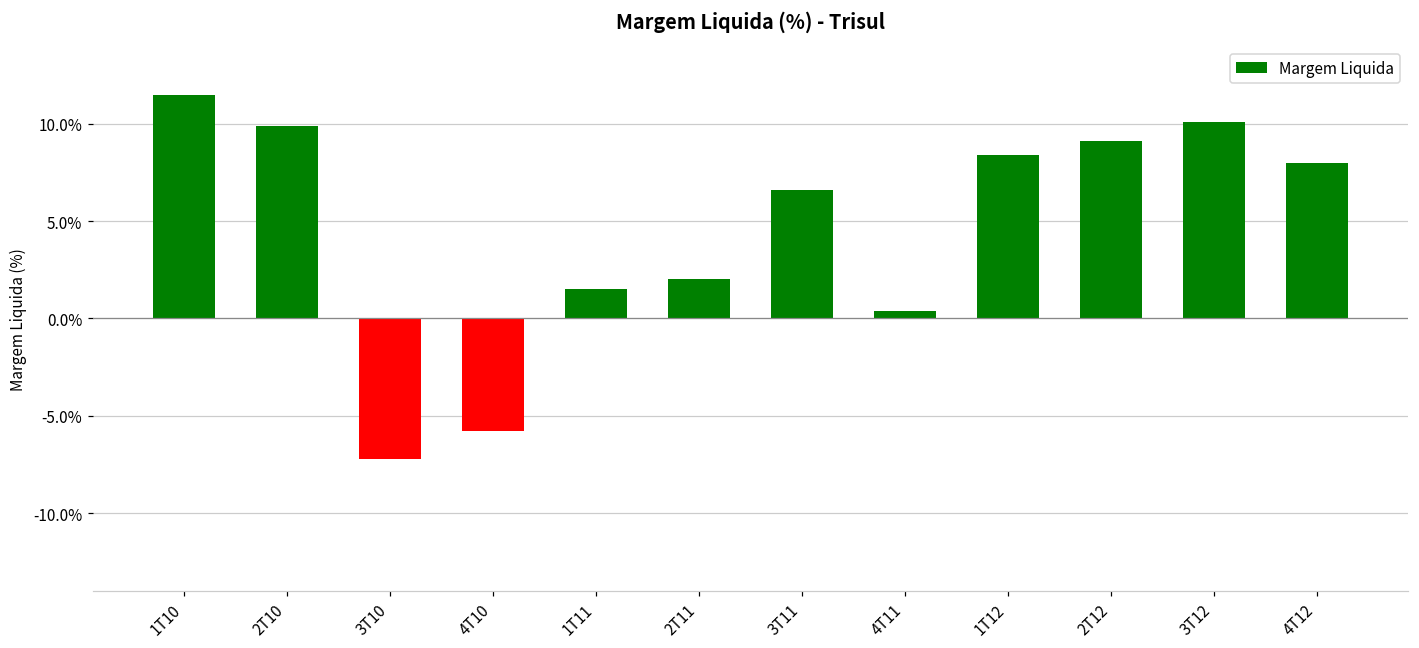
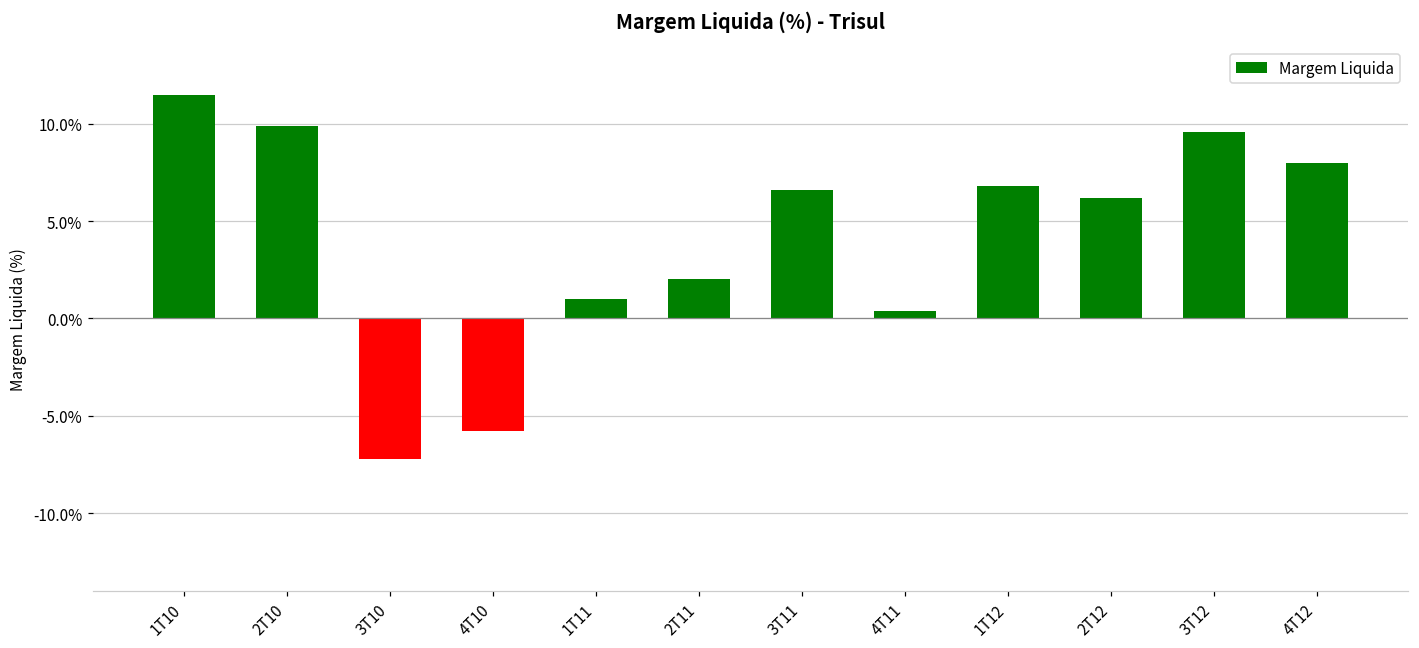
  {
    "1T10": "11.5%",
    "2T10": "9.9%",
    "3T10": "-7.2%",
    "4T10": "-5.8%",
-   "1T11": "1.5%",
+   "1T11": "1.0%",
    "2T11": "2.0%",
    "3T11": "6.6%",
    "4T11": "0.4%",
-   "1T12": "8.4%",
-   "2T12": "9.1%",
-   "3T12": "10.1%",
+   "1T12": "6.8%",
+   "2T12": "6.2%",
+   "3T12": "9.6%",
    "4T12": "8.0%"
  }
